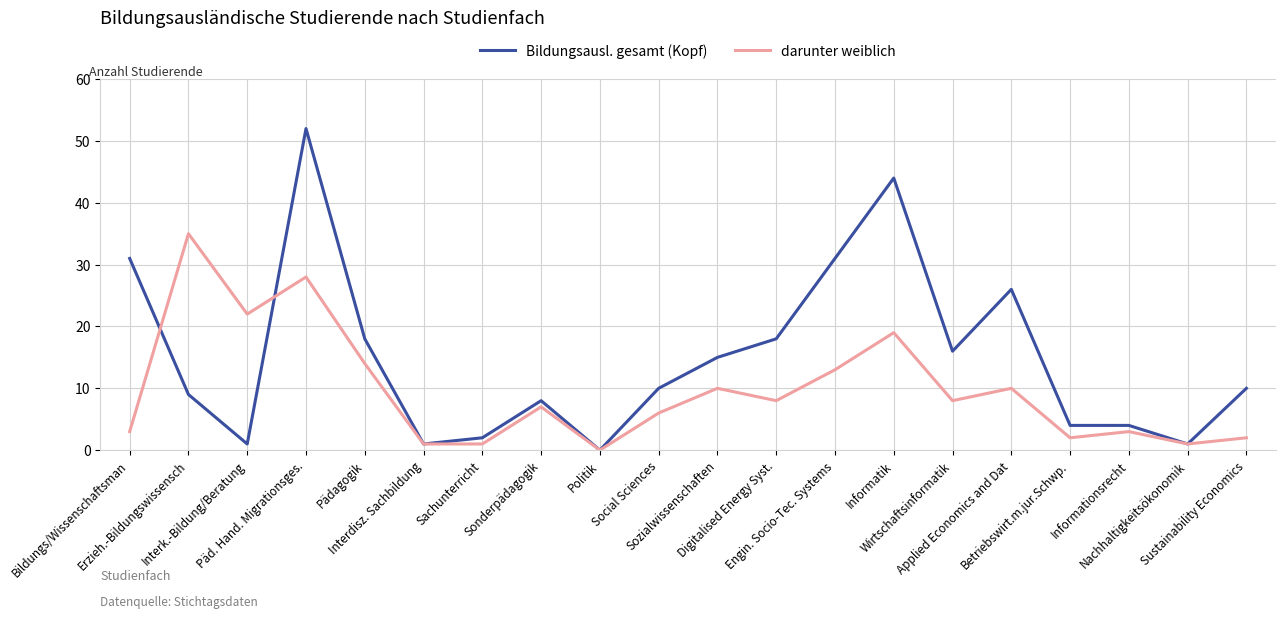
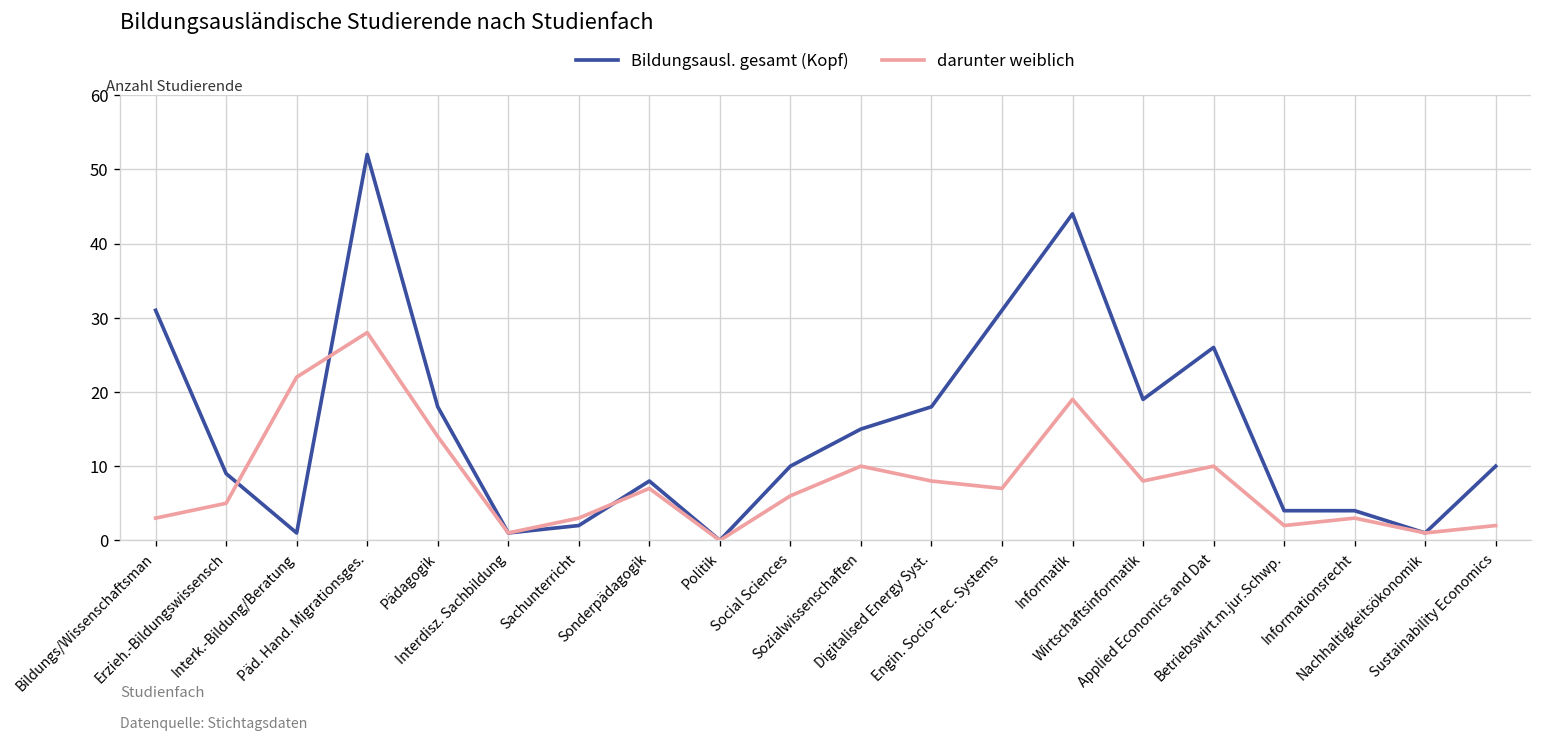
  {
    "Bildungsausl. gesamt (Kopf)": {
      "Bildungs/Wissenschaftsman": 31,
      "Erzieh.-Bildungswissensch": 9,
      "Interk.-Bildung/Beratung": 1,
      "Päd. Hand. Migrationsges.": 52,
      "Pädagogik": 18,
      "Sachunterricht": 2,
      "Sonderpädagogik": 8,
      "Social Sciences": 10,
      "Sozialwissenschaften": 15,
      "Digitalised Energy Syst.": 18,
      "Engin. Socio-Tec. Systems": 31,
      "Informatik": 44,
-     "Wirtschaftsinformatik": 16,
+     "Wirtschaftsinformatik": 19,
      "Applied Economics and Dat": 26,
      "Betriebswirt.m.jur.Schwp.": 4,
      "Informationsrecht": 4,
      "Sustainability Economics": 10
    },
    "darunter weiblich": {
      "Bildungs/Wissenschaftsman": 3,
-     "Erzieh.-Bildungswissensch": 35,
+     "Erzieh.-Bildungswissensch": 5,
      "Interk.-Bildung/Beratung": 22,
      "Päd. Hand. Migrationsges.": 28,
      "Pädagogik": 14,
-     "Sachunterricht": 1,
+     "Sachunterricht": 3,
      "Sonderpädagogik": 7,
      "Social Sciences": 6,
      "Sozialwissenschaften": 10,
      "Digitalised Energy Syst.": 8,
-     "Engin. Socio-Tec. Systems": 13,
+     "Engin. Socio-Tec. Systems": 7,
      "Informatik": 19,
      "Wirtschaftsinformatik": 8,
      "Applied Economics and Dat": 10,
      "Betriebswirt.m.jur.Schwp.": 2,
      "Informationsrecht": 3,
      "Sustainability Economics": 2
    }
  }
